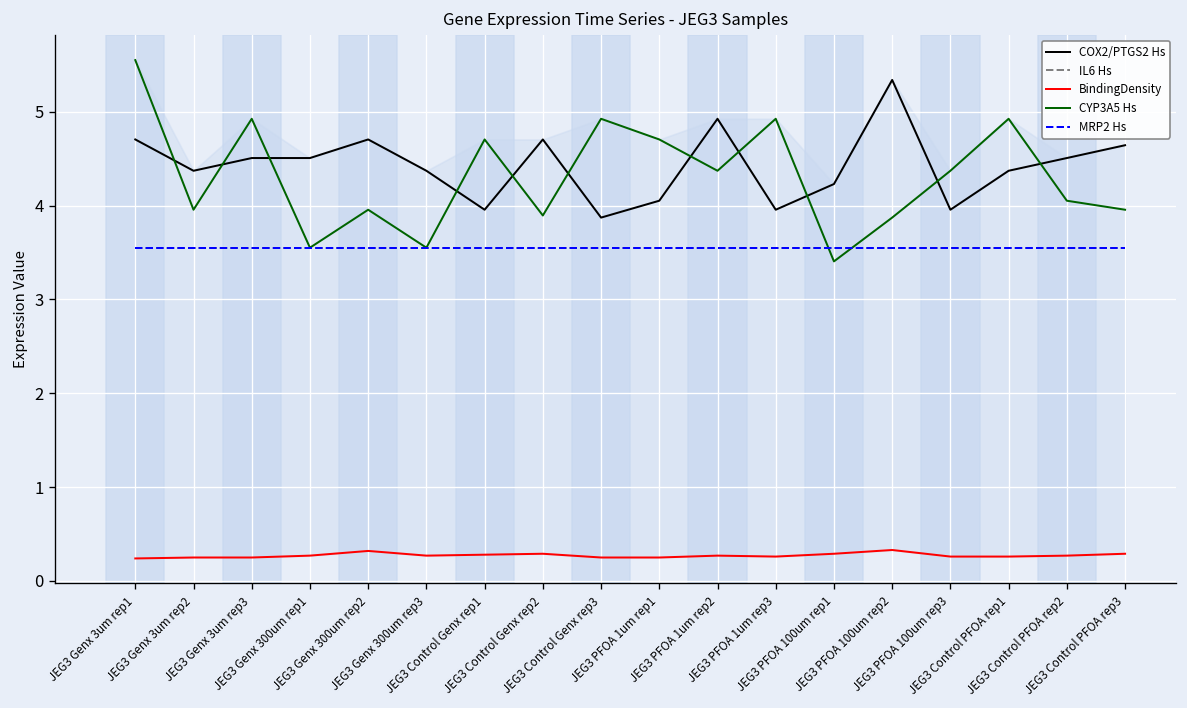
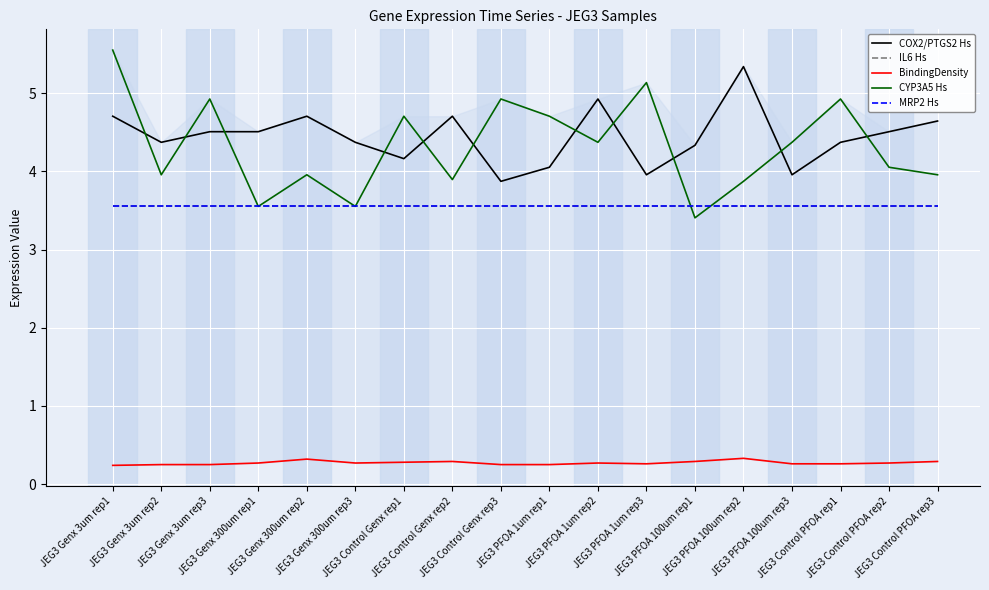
  {
    "COX2/PTGS2 Hs": {
      "JEG3 Genx 3um rep1": 4.7,
      "JEG3 Genx 3um rep3": 4.5,
-     "JEG3 Control Genx rep1": 4.0,
+     "JEG3 Control Genx rep1": 4.2,
      "JEG3 Control Genx rep3": 3.9,
      "JEG3 PFOA 1um rep1": 4.1,
      "JEG3 PFOA 1um rep3": 4.0,
-     "JEG3 PFOA 100um rep1": 4.2,
+     "JEG3 PFOA 100um rep1": 4.3,
      "JEG3 PFOA 100um rep3": 4.0,
      "JEG3 Control PFOA rep1": 4.4
    },
    "MRP2 Hs": {
      "JEG3 Genx 3um rep1": 3.6,
      "JEG3 Genx 3um rep2": 3.6,
      "JEG3 Genx 3um rep3": 3.6,
      "JEG3 Genx 300um rep2": 3.6,
      "JEG3 Control Genx rep1": 3.6,
      "JEG3 Control Genx rep2": 3.6,
      "JEG3 Control Genx rep3": 3.6,
      "JEG3 PFOA 1um rep1": 3.6,
      "JEG3 PFOA 1um rep2": 3.6,
      "JEG3 PFOA 1um rep3": 3.6,
      "JEG3 PFOA 100um rep1": 3.6,
      "JEG3 PFOA 100um rep2": 3.6,
      "JEG3 PFOA 100um rep3": 3.6,
      "JEG3 Control PFOA rep1": 3.6,
      "JEG3 Control PFOA rep2": 3.6,
      "JEG3 Control PFOA rep3": 3.6
    },
    "BindingDensity": {
      "JEG3 Genx 3um rep1": 0.2,
      "JEG3 Genx 3um rep2": 0.3,
      "JEG3 Genx 3um rep3": 0.3,
      "JEG3 Genx 300um rep1": 0.3,
      "JEG3 Genx 300um rep2": 0.3,
      "JEG3 Genx 300um rep3": 0.3,
      "JEG3 Control Genx rep1": 0.3,
      "JEG3 Control Genx rep2": 0.3,
      "JEG3 Control Genx rep3": 0.3,
      "JEG3 PFOA 1um rep1": 0.3,
      "JEG3 PFOA 1um rep2": 0.3,
      "JEG3 PFOA 1um rep3": 0.3,
      "JEG3 PFOA 100um rep1": 0.3,
      "JEG3 PFOA 100um rep2": 0.3,
      "JEG3 PFOA 100um rep3": 0.3,
      "JEG3 Control PFOA rep1": 0.3,
      "JEG3 Control PFOA rep2": 0.3,
      "JEG3 Control PFOA rep3": 0.3
    },
    "CYP3A5 Hs": {
      "JEG3 Genx 3um rep2": 4.0,
      "JEG3 Genx 300um rep2": 4.0,
      "JEG3 Control Genx rep2": 3.9,
      "JEG3 PFOA 1um rep2": 4.4,
-     "JEG3 PFOA 1um rep3": 4.9,
+     "JEG3 PFOA 1um rep3": 5.1,
      "JEG3 PFOA 100um rep1": 3.4,
      "JEG3 PFOA 100um rep2": 3.9,
      "JEG3 Control PFOA rep2": 4.1,
      "JEG3 Control PFOA rep3": 4.0
    }
  }
